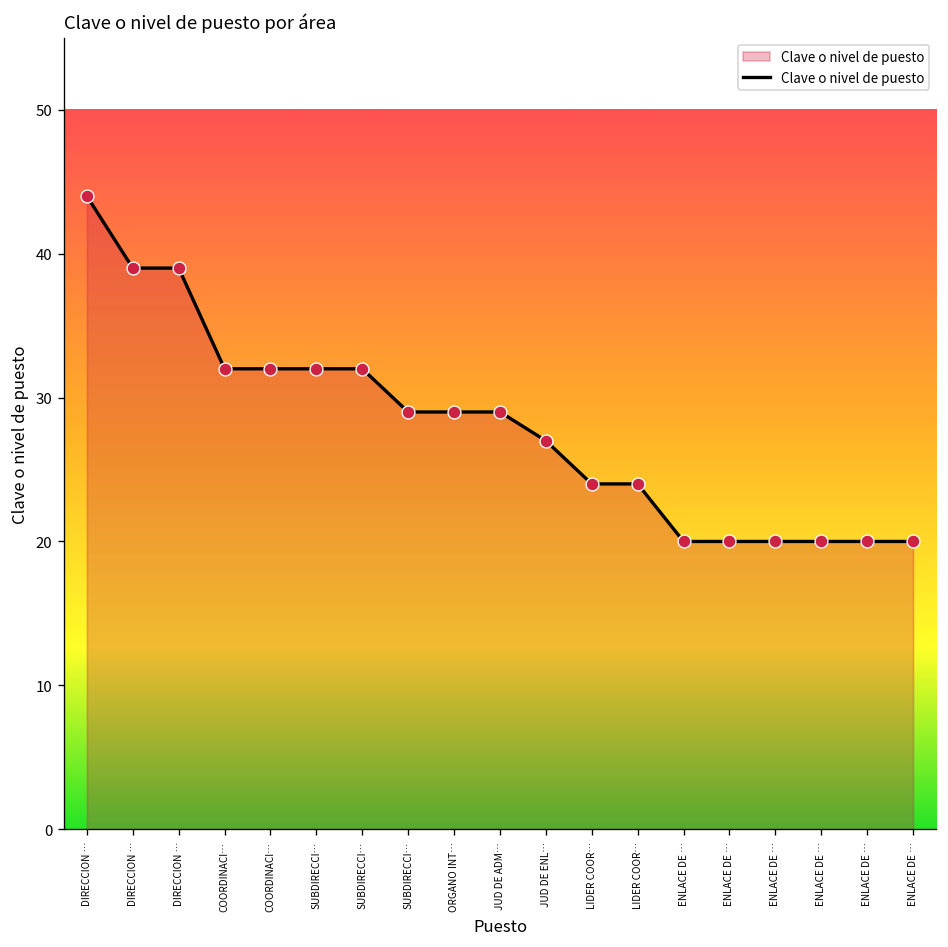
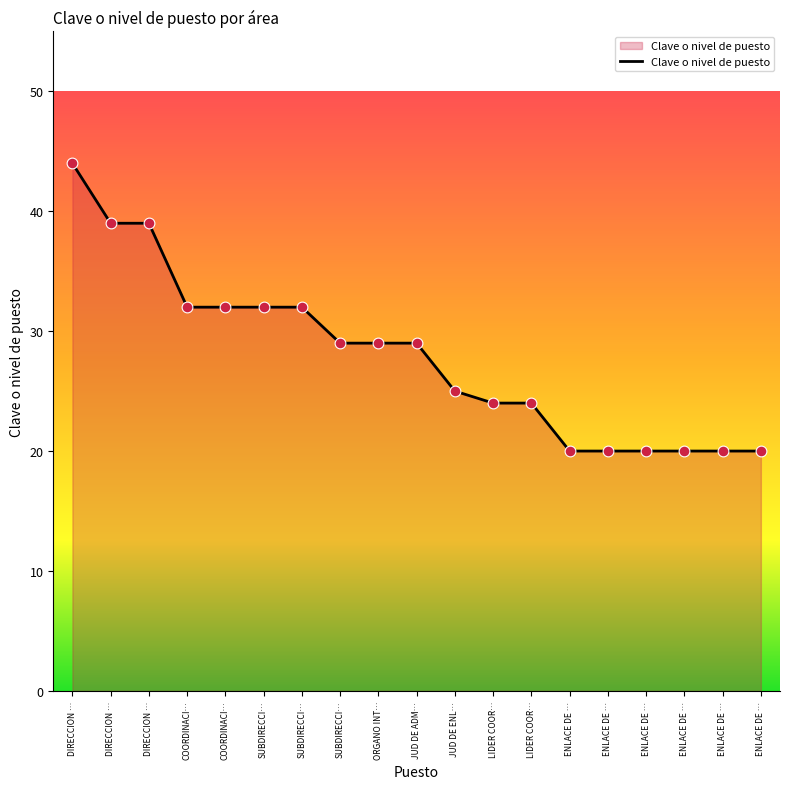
  {
    "ORGANO INT…": 29,
    "JUD DE ADM…": 29,
-   "JUD DE ENL…": 27
+   "JUD DE ENL…": 25
  }
